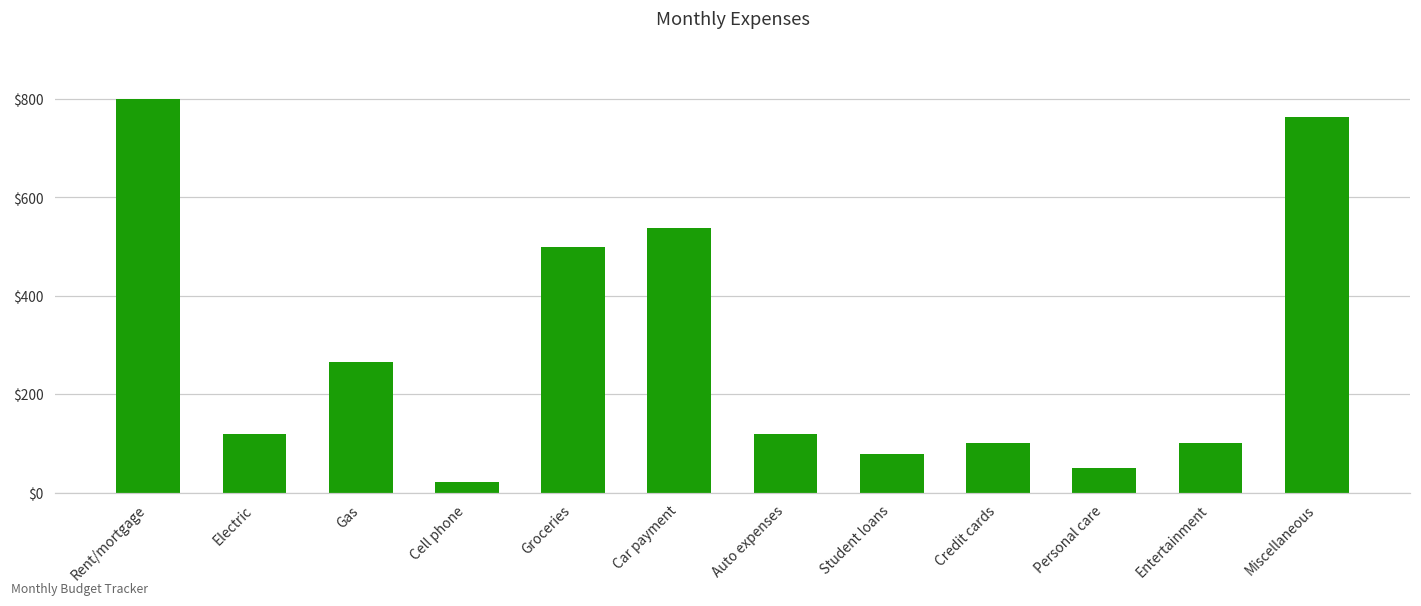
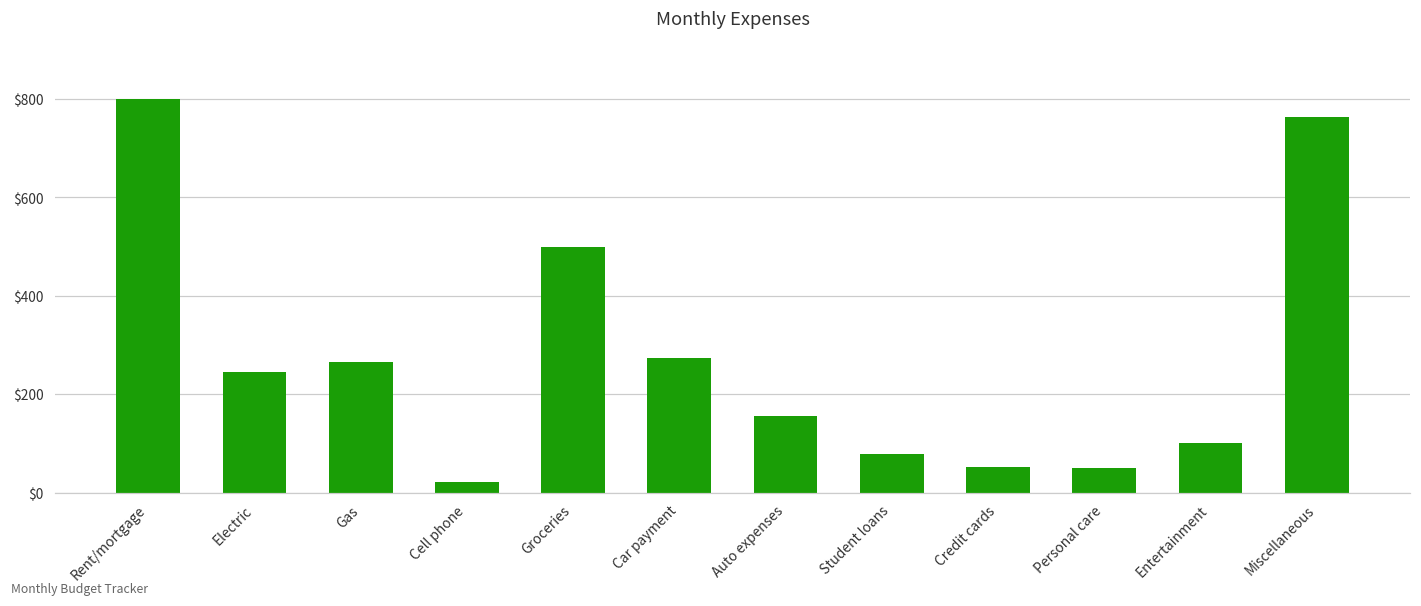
  {
    "Rent/mortgage": "$800",
-   "Electric": "$120",
+   "Electric": "$250",
    "Gas": "$270",
    "Cell phone": "$20",
    "Groceries": "$500",
-   "Car payment": "$540",
-   "Auto expenses": "$120",
+   "Car payment": "$270",
+   "Auto expenses": "$160",
    "Student loans": "$80",
-   "Credit cards": "$100",
+   "Credit cards": "$50",
    "Personal care": "$50",
    "Entertainment": "$100",
    "Miscellaneous": "$760"
  }
